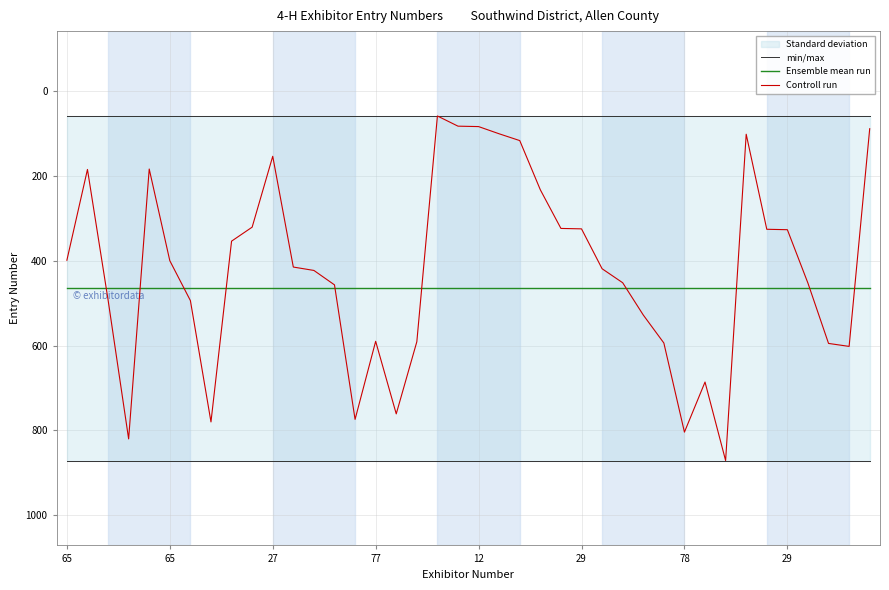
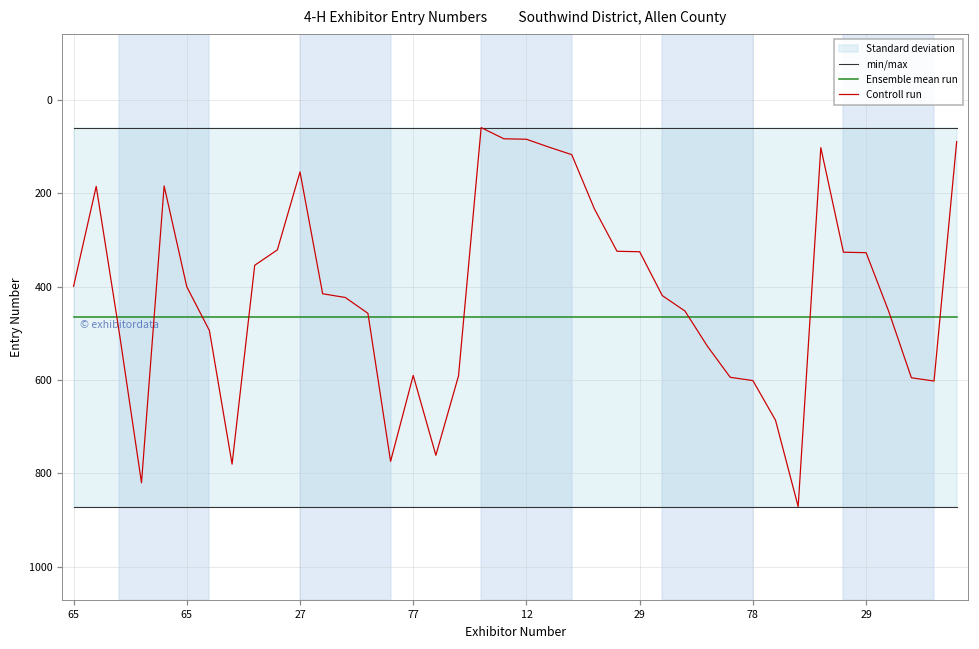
  {
    "min/max": {
      "77": 60,
      "78": 60
    },
    "Standard deviation": {
      "77": 870,
      "78": 870
    },
    "Ensemble mean run": {
      "77": 470,
      "78": 470
    },
    "Controll run": {
      "77": 590,
-     "78": 800
+     "78": 600
    }
  }
